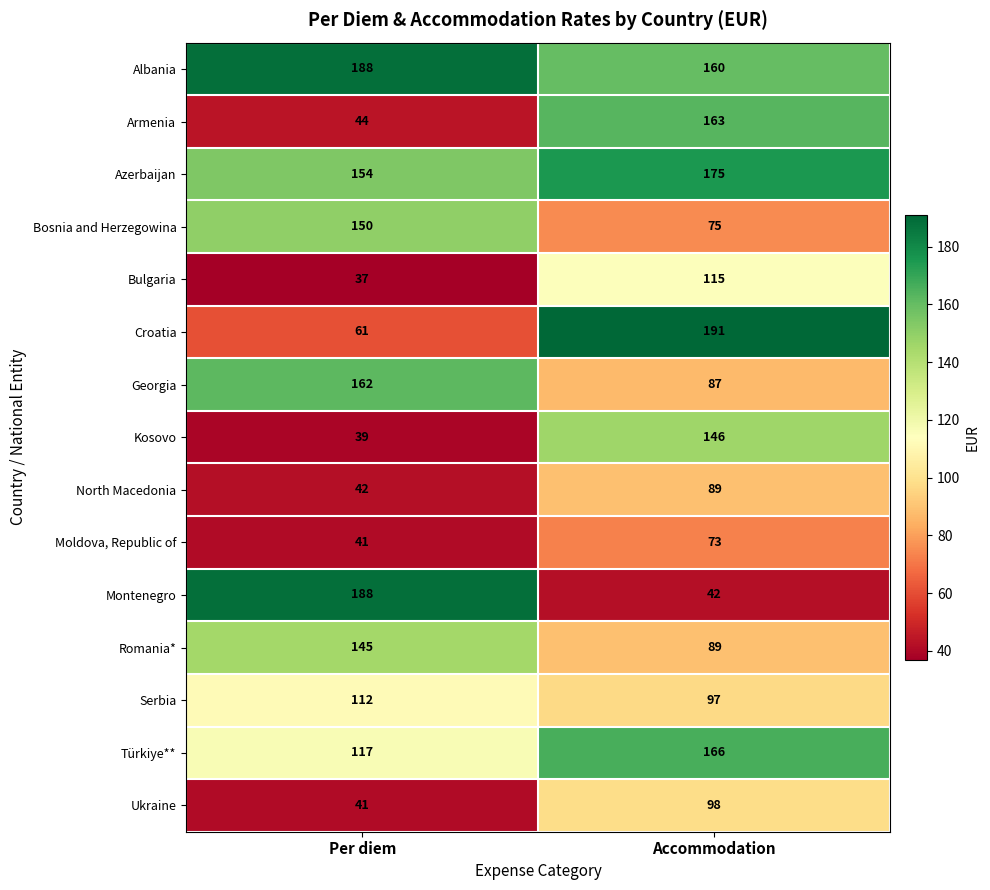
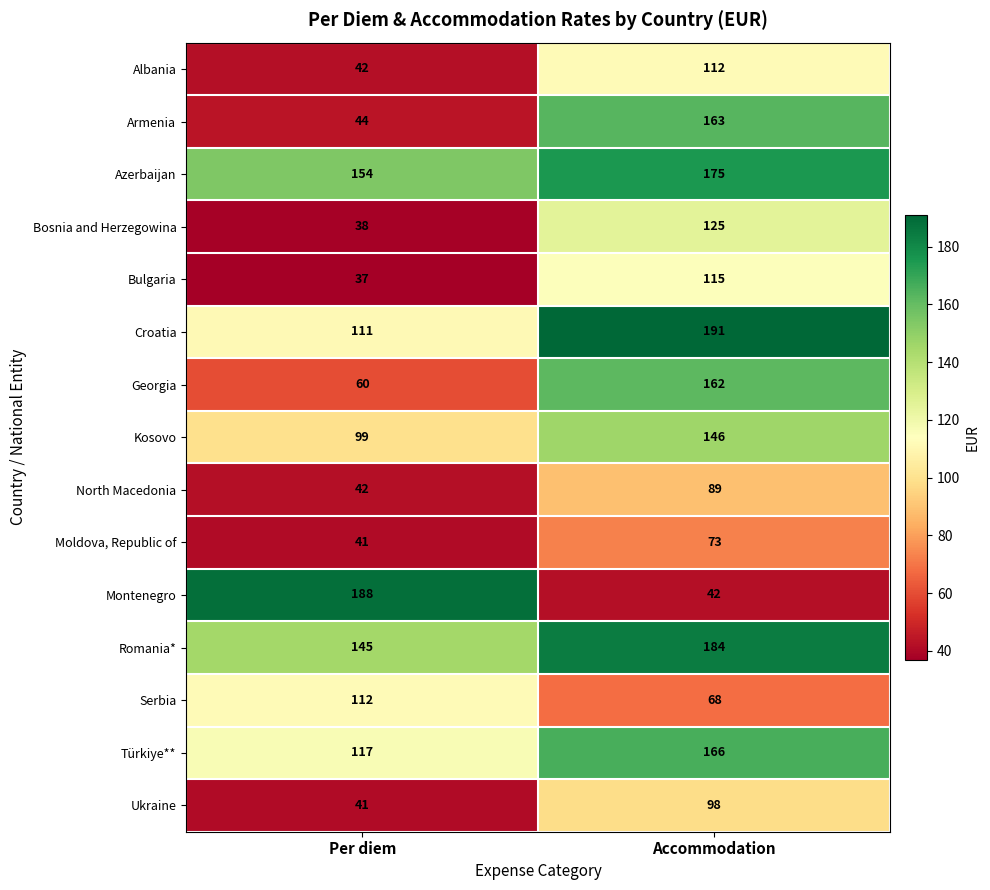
  {
    "Albania": {
-     "Per diem": 188,
-     "Accommodation": 160
+     "Per diem": 42,
+     "Accommodation": 112
    },
    "Armenia": {
      "Per diem": 44,
      "Accommodation": 163
    },
    "Azerbaijan": {
      "Per diem": 154,
      "Accommodation": 175
    },
    "Bosnia and Herzegowina": {
-     "Per diem": 150,
-     "Accommodation": 75
+     "Per diem": 38,
+     "Accommodation": 125
    },
    "Bulgaria": {
      "Per diem": 37,
      "Accommodation": 115
    },
    "Croatia": {
-     "Per diem": 61,
+     "Per diem": 111,
      "Accommodation": 191
    },
    "Georgia": {
-     "Per diem": 162,
-     "Accommodation": 87
+     "Per diem": 60,
+     "Accommodation": 162
    },
    "Kosovo": {
-     "Per diem": 39,
+     "Per diem": 99,
      "Accommodation": 146
    },
    "North Macedonia": {
      "Per diem": 42,
      "Accommodation": 89
    },
    "Moldova, Republic of": {
      "Per diem": 41,
      "Accommodation": 73
    },
    "Montenegro": {
      "Per diem": 188,
      "Accommodation": 42
    },
    "Romania*": {
      "Per diem": 145,
-     "Accommodation": 89
+     "Accommodation": 184
    },
    "Serbia": {
      "Per diem": 112,
-     "Accommodation": 97
+     "Accommodation": 68
    },
    "Türkiye**": {
      "Per diem": 117,
      "Accommodation": 166
    },
    "Ukraine": {
      "Per diem": 41,
      "Accommodation": 98
    }
  }
